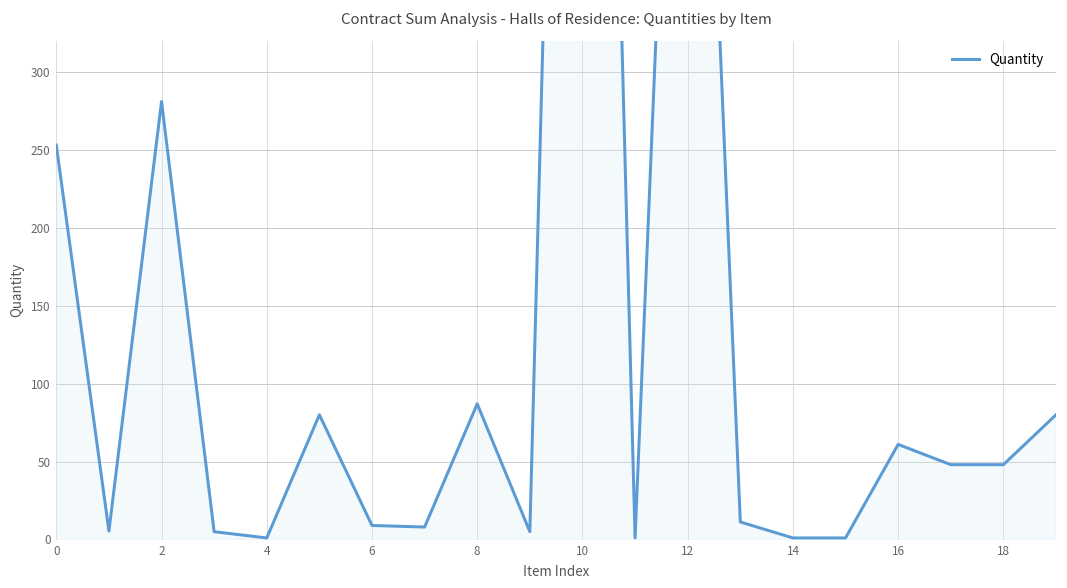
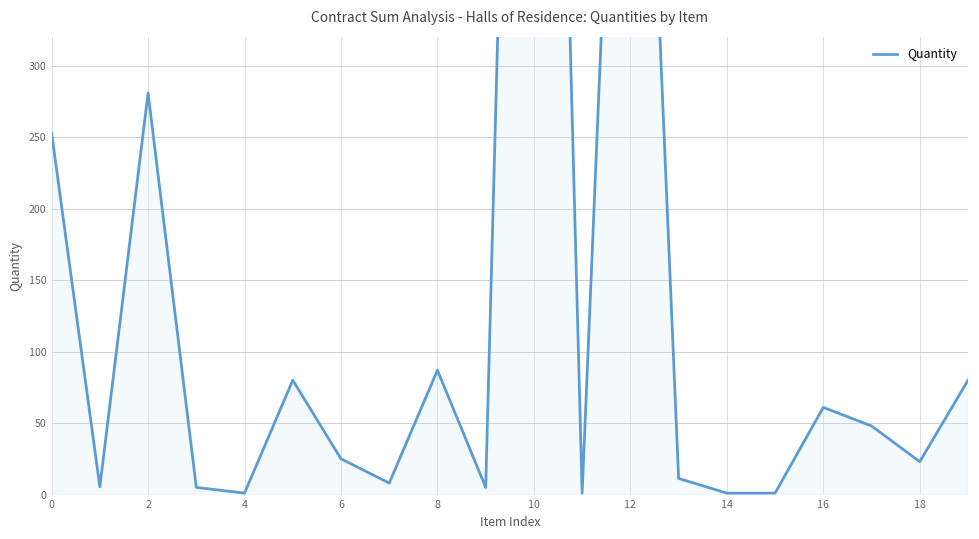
  {
    "0": 253,
    "2": 281,
    "4": 1,
-   "6": 9,
+   "6": 25,
    "8": 87,
    "14": 1,
    "16": 61,
-   "18": 48
+   "18": 23
  }
